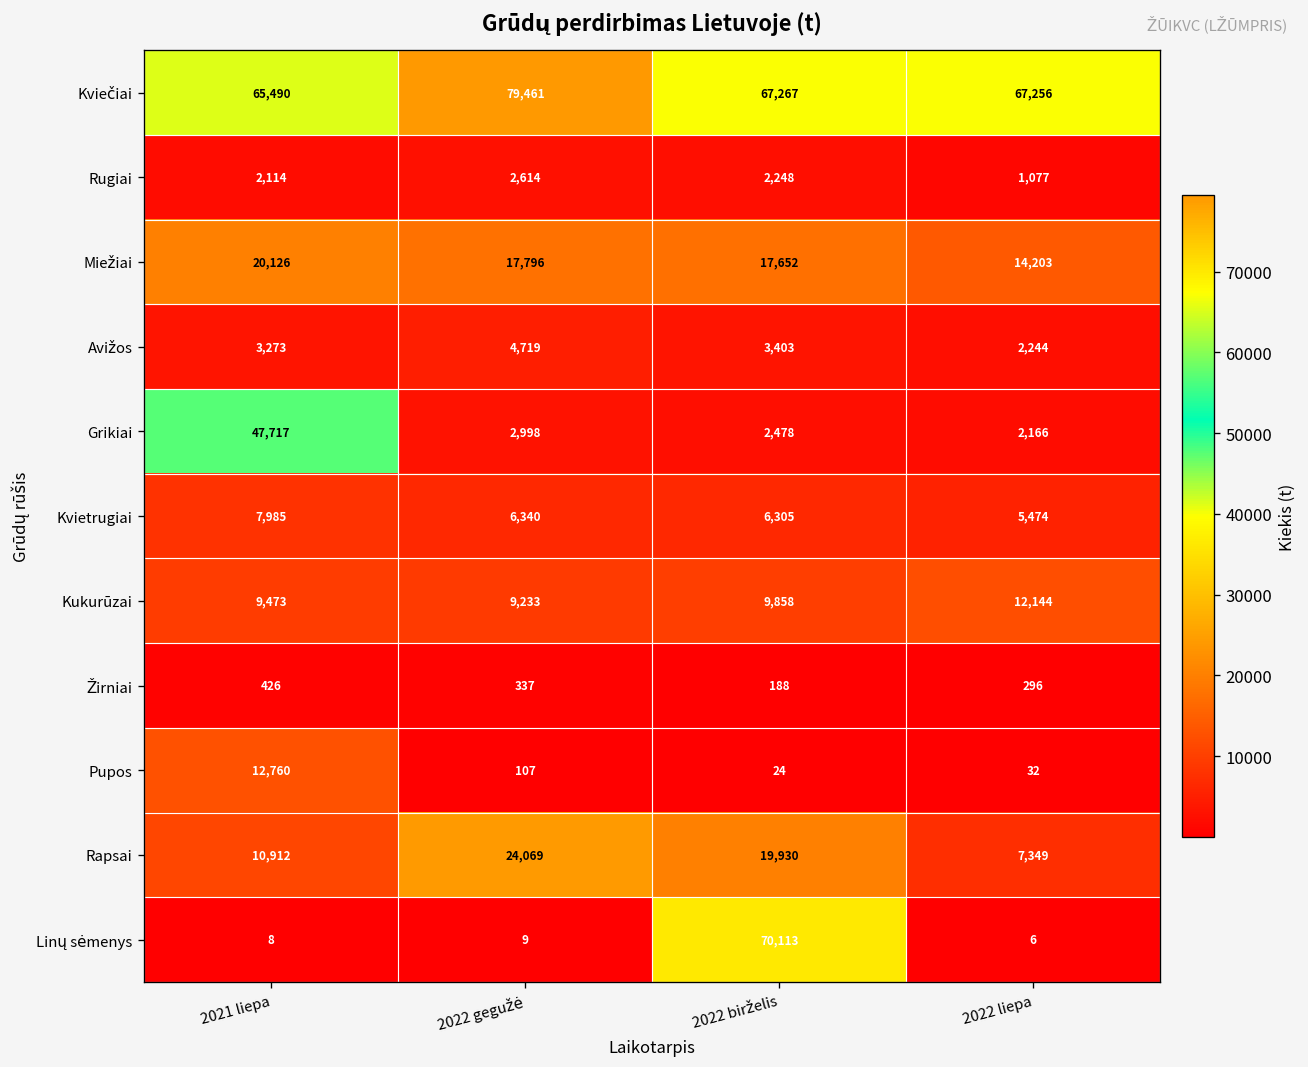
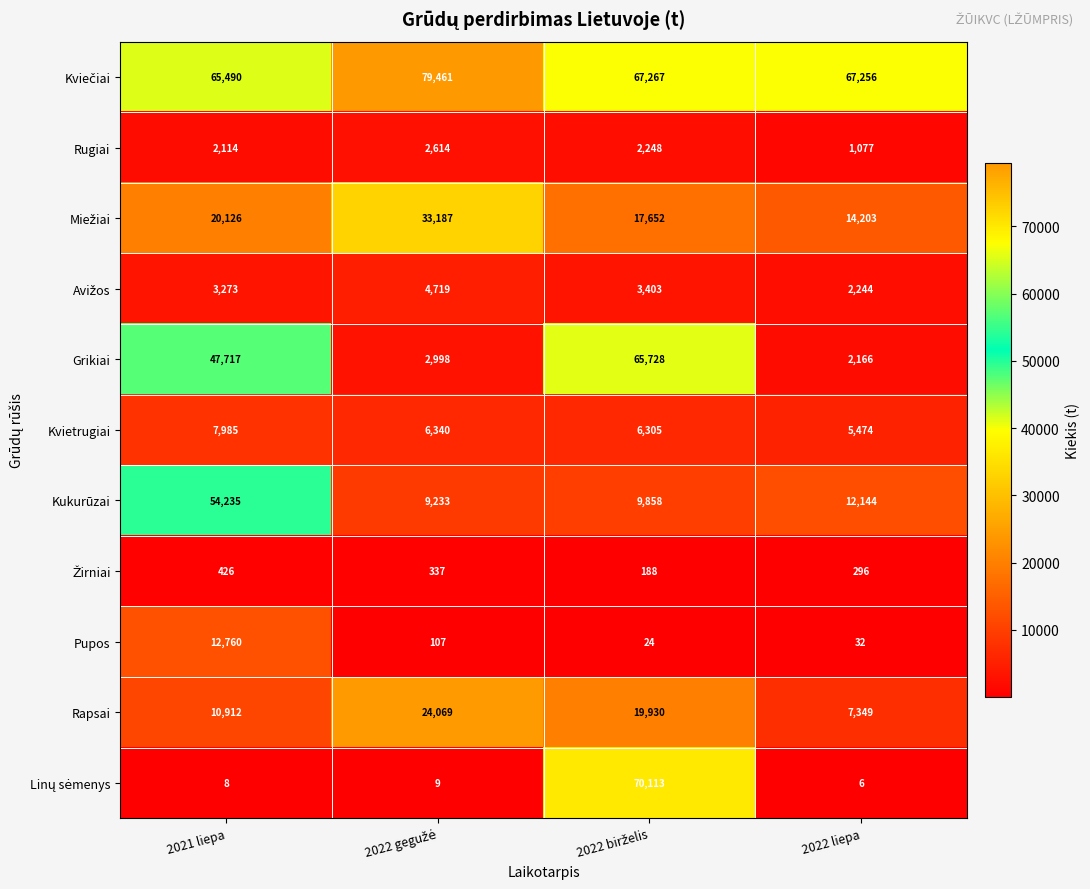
  {
    "Kviečiai": {
      "2021 liepa": "65,490",
      "2022 gegužė": "79,461",
      "2022 birželis": "67,267",
      "2022 liepa": "67,256"
    },
    "Rugiai": {
      "2021 liepa": "2,114",
      "2022 gegužė": "2,614",
      "2022 birželis": "2,248",
      "2022 liepa": "1,077"
    },
    "Miežiai": {
      "2021 liepa": "20,126",
-     "2022 gegužė": "17,796",
+     "2022 gegužė": "33,187",
      "2022 birželis": "17,652",
      "2022 liepa": "14,203"
    },
    "Avižos": {
      "2021 liepa": "3,273",
      "2022 gegužė": "4,719",
      "2022 birželis": "3,403",
      "2022 liepa": "2,244"
    },
    "Grikiai": {
      "2021 liepa": "47,717",
      "2022 gegužė": "2,998",
-     "2022 birželis": "2,478",
+     "2022 birželis": "65,728",
      "2022 liepa": "2,166"
    },
    "Kvietrugiai": {
      "2021 liepa": "7,985",
      "2022 gegužė": "6,340",
      "2022 birželis": "6,305",
      "2022 liepa": "5,474"
    },
    "Kukurūzai": {
-     "2021 liepa": "9,473",
+     "2021 liepa": "54,235",
      "2022 gegužė": "9,233",
      "2022 birželis": "9,858",
      "2022 liepa": "12,144"
    },
    "Žirniai": {
      "2021 liepa": "426",
      "2022 gegužė": "337",
      "2022 birželis": "188",
      "2022 liepa": "296"
    },
    "Pupos": {
      "2021 liepa": "12,760",
      "2022 gegužė": "107",
      "2022 birželis": "24",
      "2022 liepa": "32"
    },
    "Rapsai": {
      "2021 liepa": "10,912",
      "2022 gegužė": "24,069",
      "2022 birželis": "19,930",
      "2022 liepa": "7,349"
    },
    "Linų sėmenys": {
      "2021 liepa": "8",
      "2022 gegužė": "9",
      "2022 birželis": "70,113",
      "2022 liepa": "6"
    }
  }
